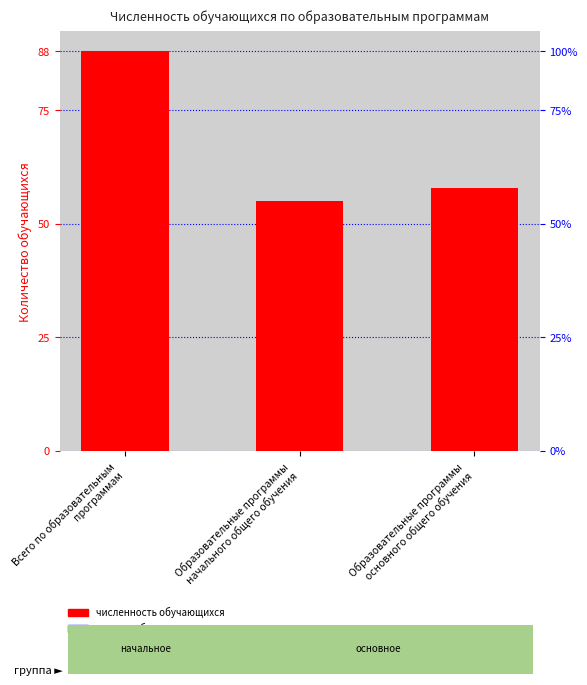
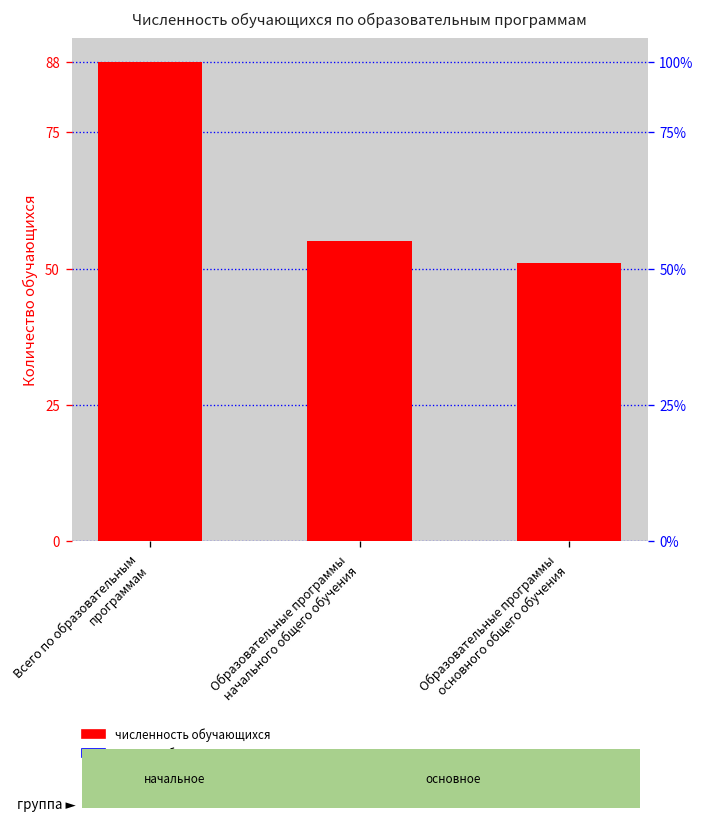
  {
    "Численность обучающихся по образовательным программам": {
      "Всего по образовательным программам": 88,
      "Образовательные программы начального общего обучения": 55,
-     "Образовательные программы основного общего обучения": 58
+     "Образовательные программы основного общего обучения": 51
    }
  }
